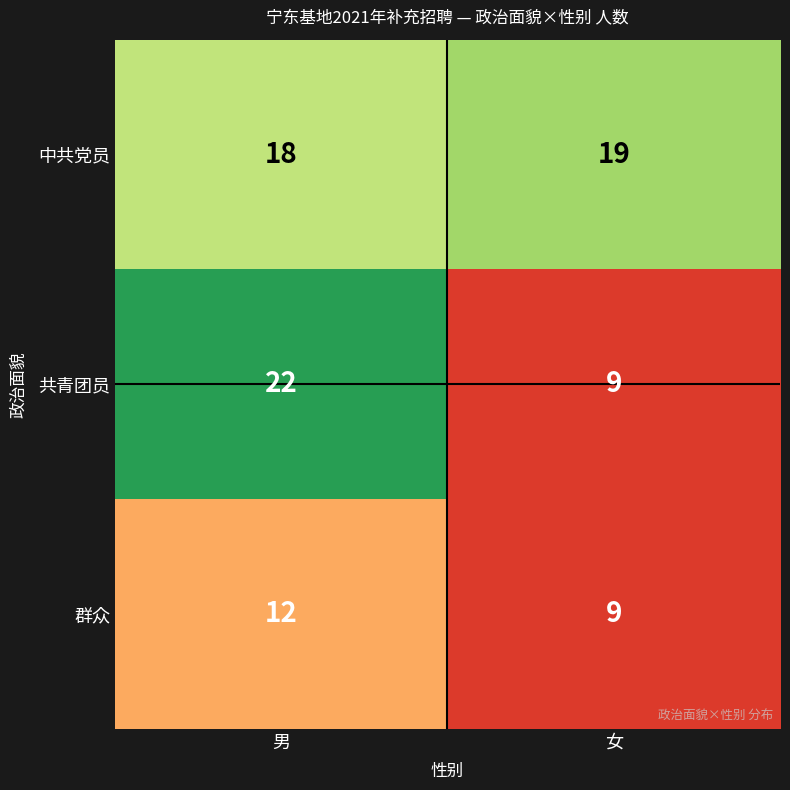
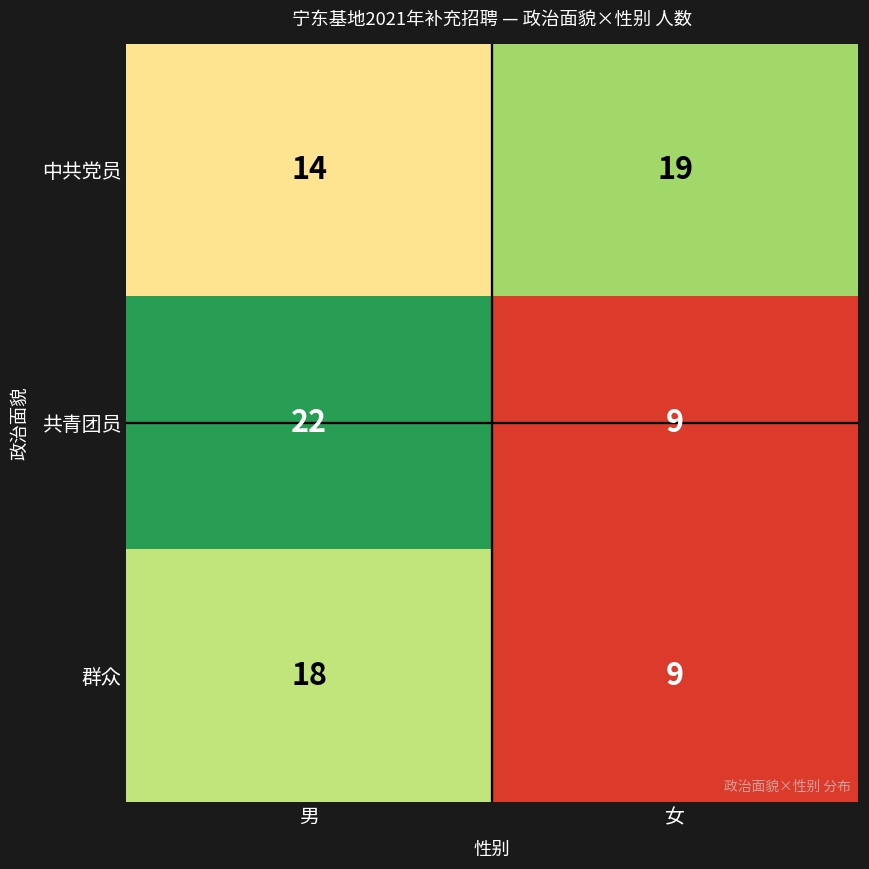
  {
    "中共党员": {
-     "男": 18,
+     "男": 14,
      "女": 19
    },
    "共青团员": {
      "男": 22,
      "女": 9
    },
    "群众": {
-     "男": 12
+     "男": 18
    }
  }
